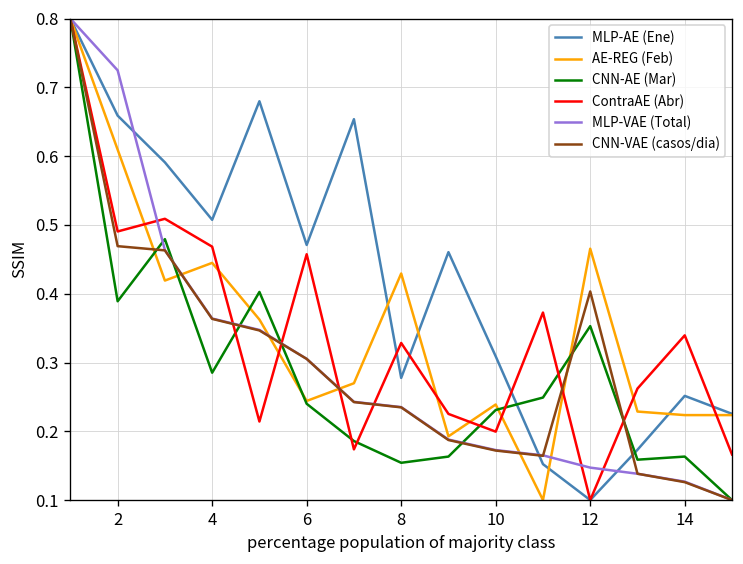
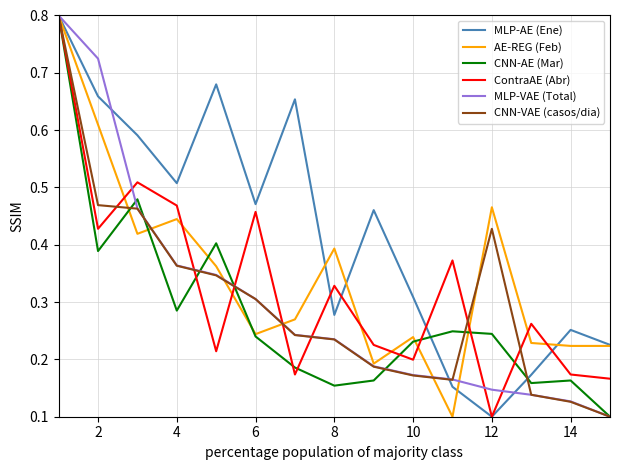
  {
    "MLP-AE (Ene)": {
      "2": 0.66,
      "4": 0.51,
      "6": 0.47,
      "8": 0.28,
      "10": 0.31,
      "14": 0.25
    },
    "AE-REG (Feb)": {
      "2": 0.61,
      "4": 0.44,
-     "8": 0.43,
+     "8": 0.39,
      "10": 0.24,
      "12": 0.47,
      "14": 0.22
    },
    "CNN-AE (Mar)": {
      "2": 0.39,
      "4": 0.29,
      "8": 0.15,
      "10": 0.23,
-     "12": 0.35,
+     "12": 0.24,
      "14": 0.16
    },
    "ContraAE (Abr)": {
-     "2": 0.49,
+     "2": 0.43,
      "4": 0.47,
      "6": 0.46,
      "8": 0.33,
      "10": 0.20,
-     "14": 0.34
+     "14": 0.17
    },
    "MLP-VAE (Total)": {
      "2": 0.72,
      "12": 0.15
    },
    "CNN-VAE (casos/dia)": {
      "2": 0.47,
-     "12": 0.40
+     "12": 0.43
    }
  }
